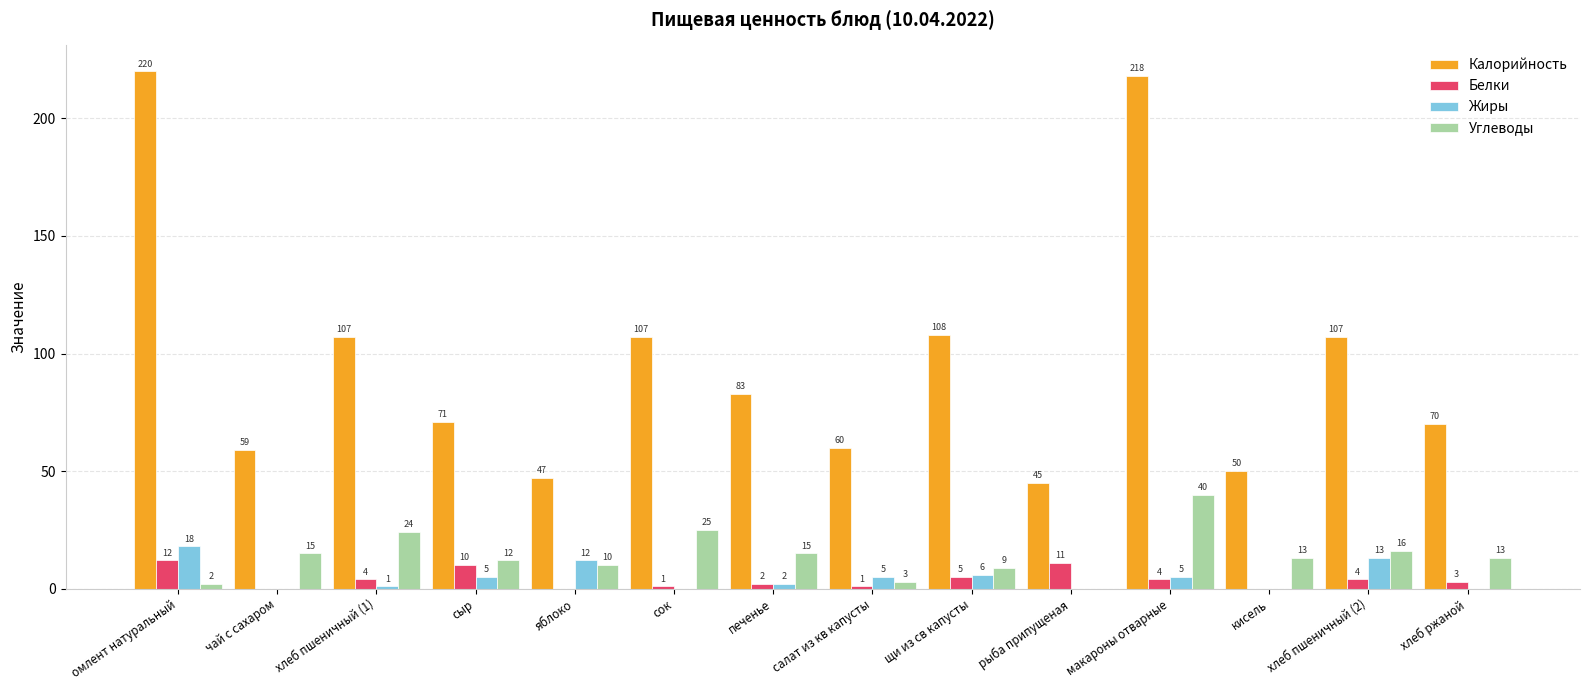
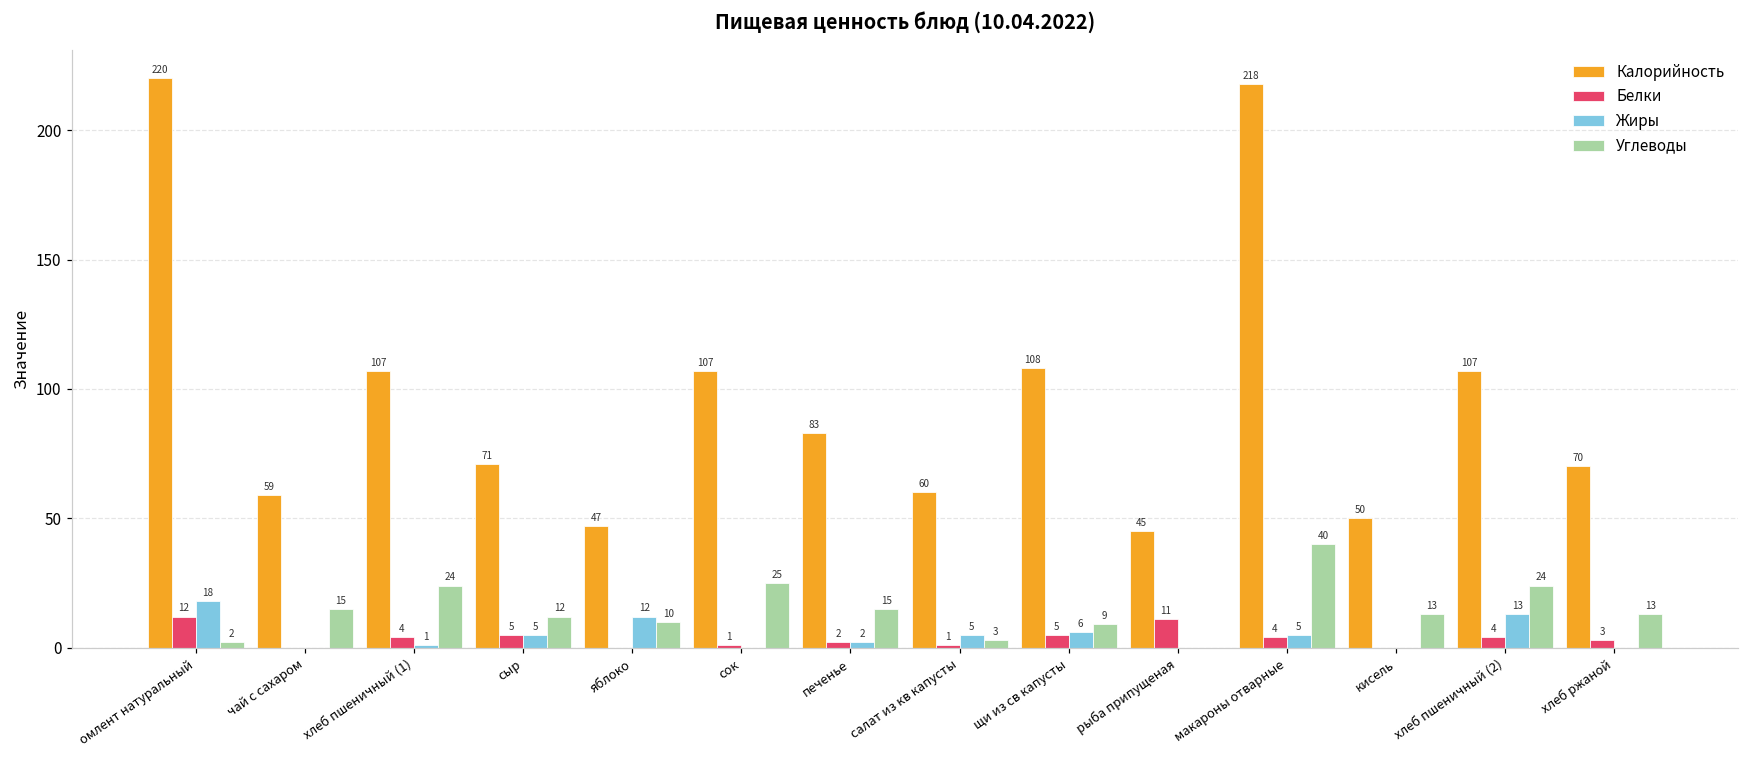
  {
    "Калорийность": {
      "омлент натуральный": 220,
      "чай с сахаром": 59,
      "хлеб пшеничный (1)": 107,
      "сыр": 71,
      "яблоко": 47,
      "сок": 107,
      "печенье": 83,
      "салат из кв капусты": 60,
      "щи из св капусты": 108,
      "рыба припущеная": 45,
      "макароны отварные": 218,
      "кисель": 50,
      "хлеб пшеничный (2)": 107,
      "хлеб ржаной": 70
    },
    "Белки": {
      "омлент натуральный": 12,
      "хлеб пшеничный (1)": 4,
-     "сыр": 10,
+     "сыр": 5,
      "сок": 1,
      "печенье": 2,
      "салат из кв капусты": 1,
      "щи из св капусты": 5,
      "рыба припущеная": 11,
      "макароны отварные": 4,
      "хлеб пшеничный (2)": 4,
      "хлеб ржаной": 3
    },
    "Жиры": {
      "омлент натуральный": 18,
      "хлеб пшеничный (1)": 1,
      "сыр": 5,
      "яблоко": 12,
      "печенье": 2,
      "салат из кв капусты": 5,
      "щи из св капусты": 6,
      "макароны отварные": 5,
      "хлеб пшеничный (2)": 13
    },
    "Углеводы": {
      "омлент натуральный": 2,
      "чай с сахаром": 15,
      "хлеб пшеничный (1)": 24,
      "сыр": 12,
      "яблоко": 10,
      "сок": 25,
      "печенье": 15,
      "салат из кв капусты": 3,
      "щи из св капусты": 9,
      "макароны отварные": 40,
      "кисель": 13,
-     "хлеб пшеничный (2)": 16,
+     "хлеб пшеничный (2)": 24,
      "хлеб ржаной": 13
    }
  }
